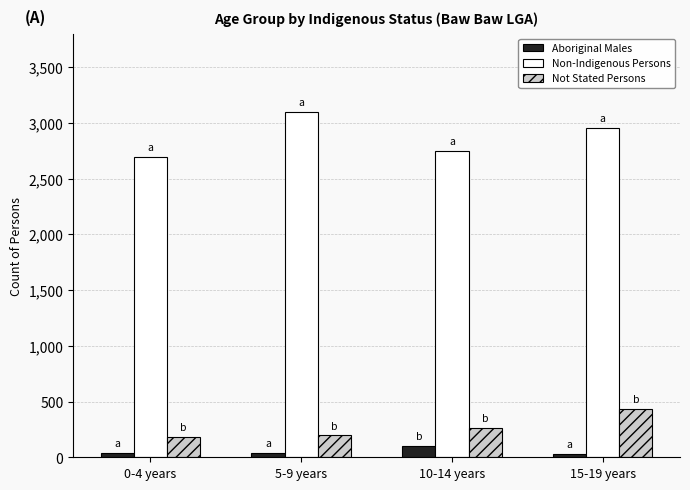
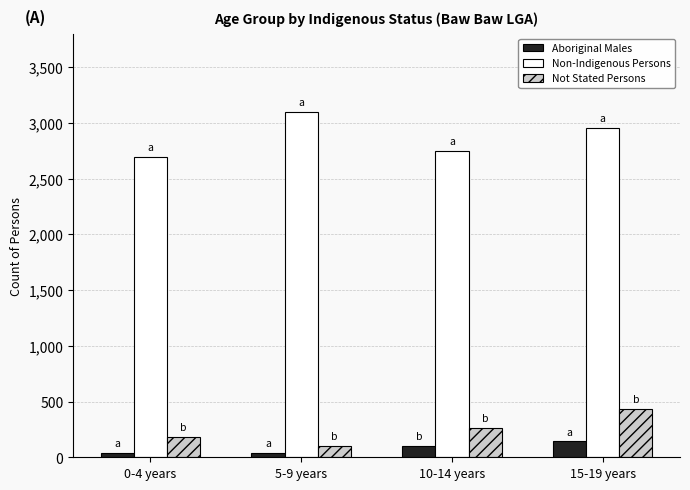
  {
    "Aboriginal Males": {
      "0-4 years": "40",
      "5-9 years": "40",
      "10-14 years": "100",
-     "15-19 years": "30"
+     "15-19 years": "140"
    },
    "Non-Indigenous Persons": {
      "0-4 years": "2,700",
      "5-9 years": "3,100",
      "10-14 years": "2,750",
      "15-19 years": "2,960"
    },
    "Not Stated Persons": {
      "0-4 years": "180",
-     "5-9 years": "200",
+     "5-9 years": "100",
      "10-14 years": "260",
      "15-19 years": "440"
    }
  }
